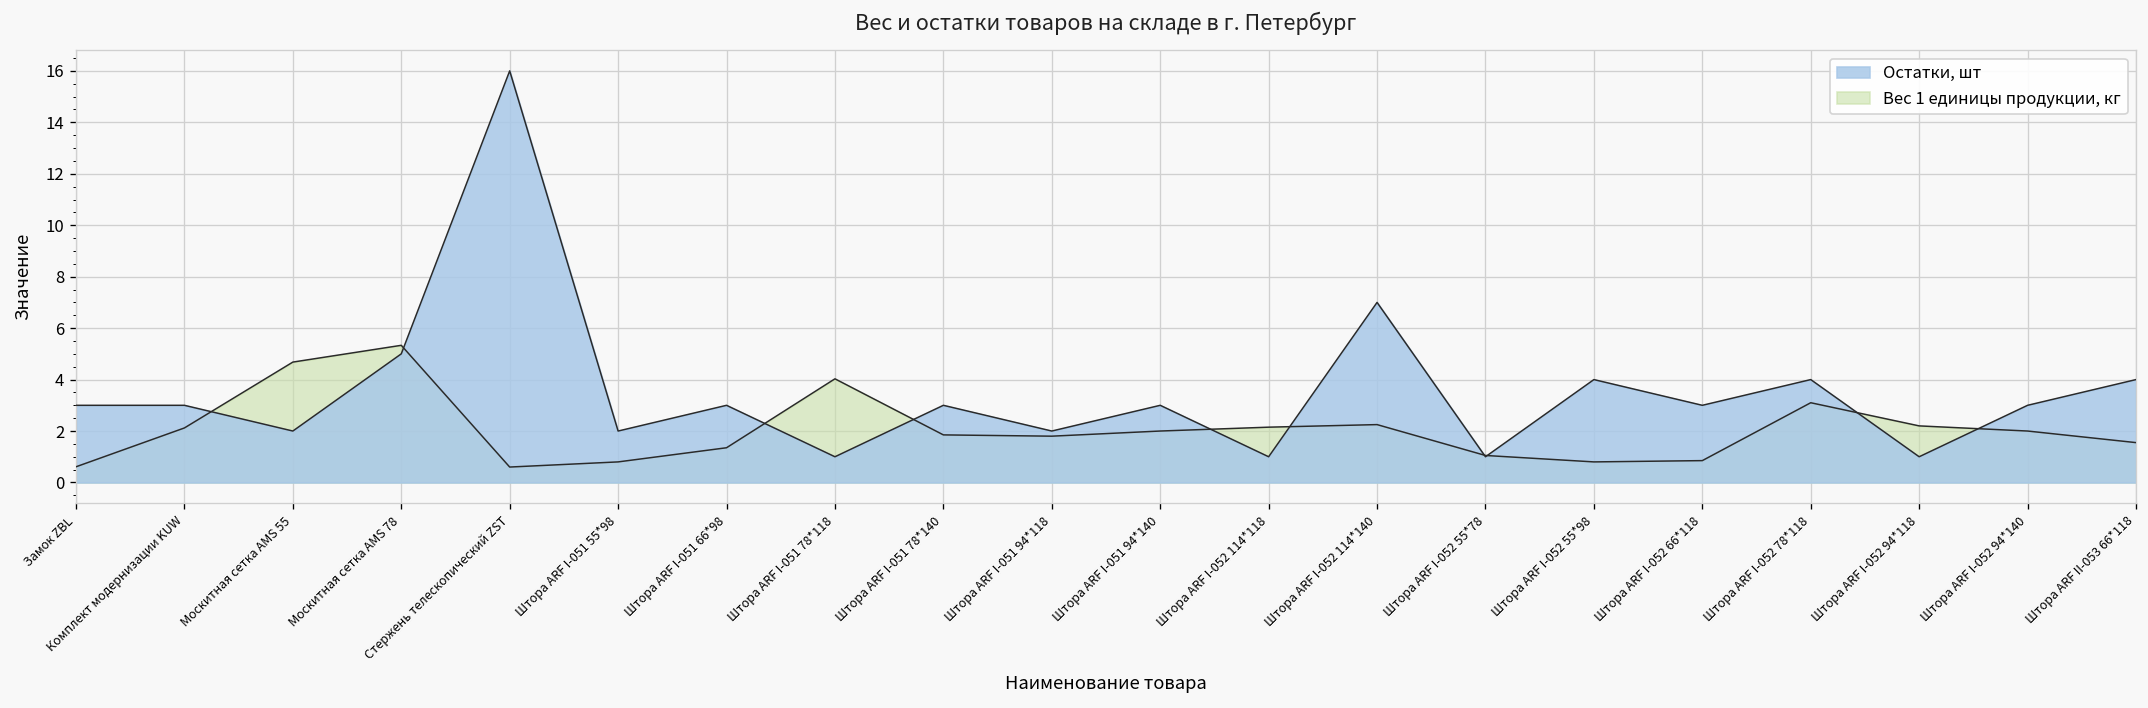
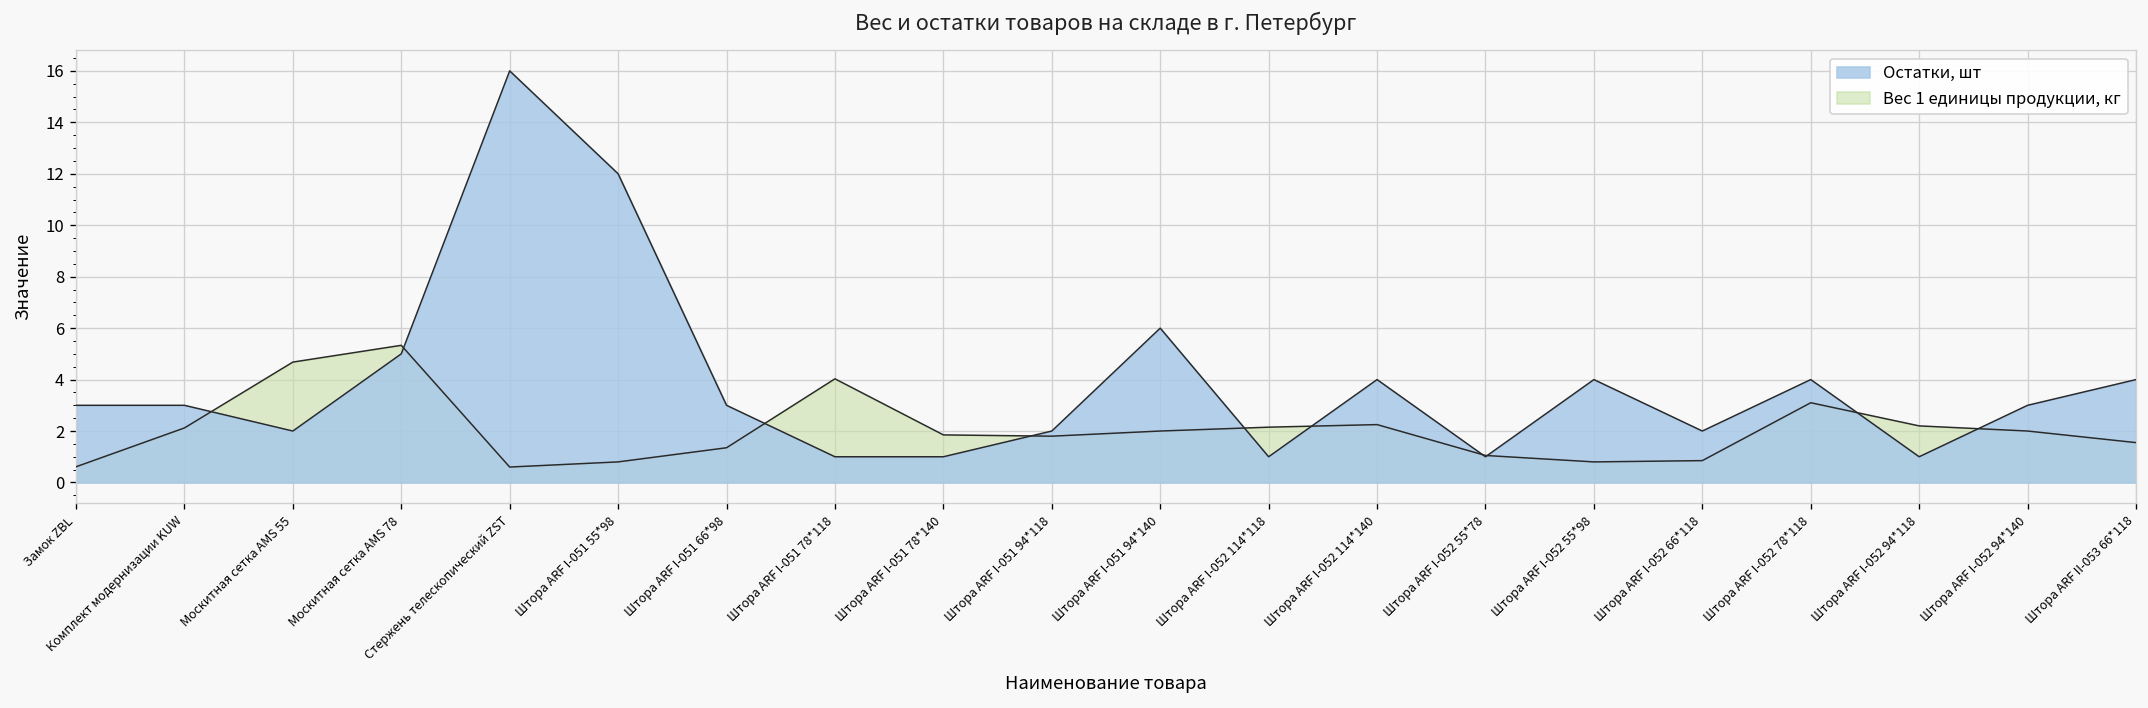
  {
    "Остатки, шт": {
      "Замок ZBL": 3,
      "Комплект модернизации KUW": 3,
      "Москитная сетка AMS 55": 2,
      "Москитная сетка AMS 78": 5,
      "Стержень телескопический ZST": 16,
-     "Штора ARF I-051 55*98": 2,
+     "Штора ARF I-051 55*98": 12,
      "Штора ARF I-051 66*98": 3,
      "Штора ARF I-051 78*118": 1,
-     "Штора ARF I-051 78*140": 3,
+     "Штора ARF I-051 78*140": 1,
      "Штора ARF I-051 94*118": 2,
-     "Штора ARF I-051 94*140": 3,
+     "Штора ARF I-051 94*140": 6,
      "Штора ARF I-052 114*118": 1,
-     "Штора ARF I-052 114*140": 7,
+     "Штора ARF I-052 114*140": 4,
      "Штора ARF I-052 55*98": 4,
-     "Штора ARF I-052 66*118": 3,
+     "Штора ARF I-052 66*118": 2,
      "Штора ARF I-052 78*118": 4,
      "Штора ARF I-052 94*118": 1,
      "Штора ARF I-052 94*140": 3,
      "Штора ARF II-053 66*118": 4
    },
    "Вес 1 единицы продукции, кг": {
      "Замок ZBL": 0.6,
      "Комплект модернизации KUW": 2.1,
      "Москитная сетка AMS 55": 4.7,
      "Москитная сетка AMS 78": 5.3,
      "Стержень телескопический ZST": 0.6,
      "Штора ARF I-051 55*98": 0.8,
      "Штора ARF I-051 66*98": 1.4,
      "Штора ARF I-051 78*118": 4,
      "Штора ARF I-051 78*140": 1.9,
      "Штора ARF I-051 94*118": 1.8,
      "Штора ARF I-051 94*140": 2,
      "Штора ARF I-052 114*118": 2.2,
      "Штора ARF I-052 114*140": 2.3,
      "Штора ARF I-052 55*98": 0.8,
      "Штора ARF I-052 66*118": 0.9,
      "Штора ARF I-052 78*118": 3,
      "Штора ARF I-052 94*118": 2.2,
      "Штора ARF I-052 94*140": 2,
      "Штора ARF II-053 66*118": 1.6
    }
  }
